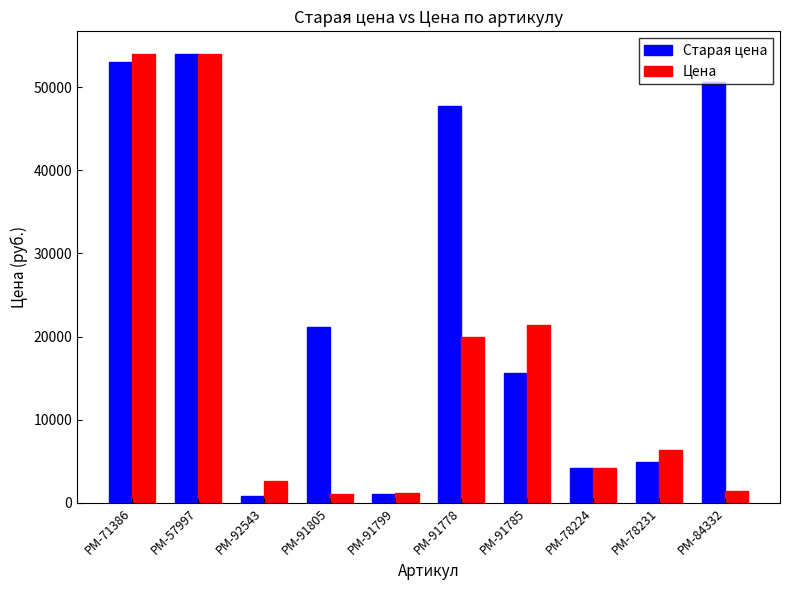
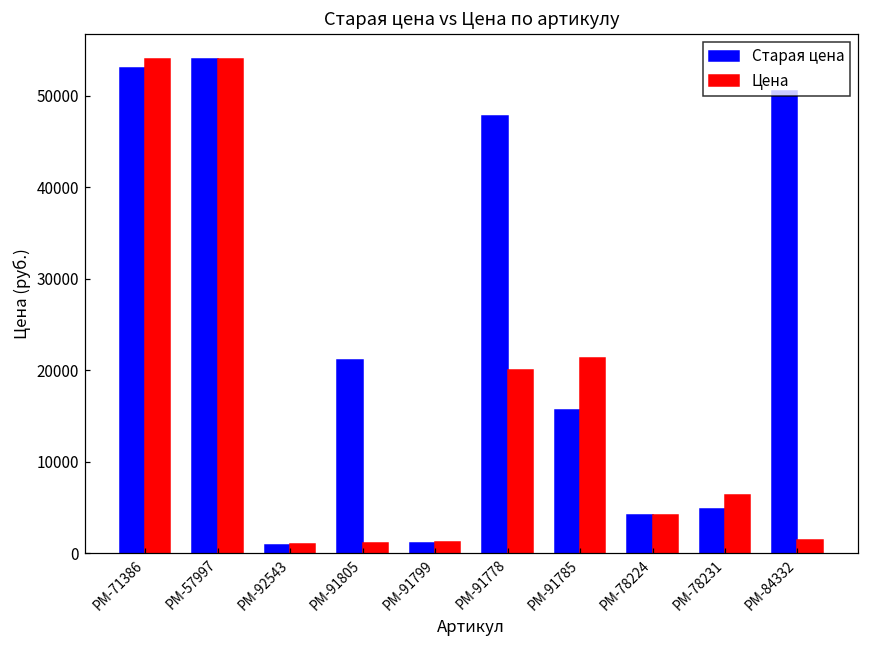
  {
    "Старая цена": {
      "РМ-71386": 53000,
      "РМ-57997": 54000,
      "РМ-92543": 1000,
      "РМ-91805": 21000,
      "РМ-91799": 1000,
      "РМ-91778": 48000,
      "РМ-91785": 16000,
      "РМ-78224": 4000,
      "РМ-78231": 5000
    },
    "Цена": {
      "РМ-71386": 54000,
      "РМ-57997": 54000,
-     "РМ-92543": 3000,
+     "РМ-92543": 1000,
      "РМ-91805": 1000,
      "РМ-91799": 1000,
      "РМ-91778": 20000,
      "РМ-91785": 21000,
      "РМ-78224": 4000,
      "РМ-78231": 6000,
      "РМ-84332": 1000
    }
  }
